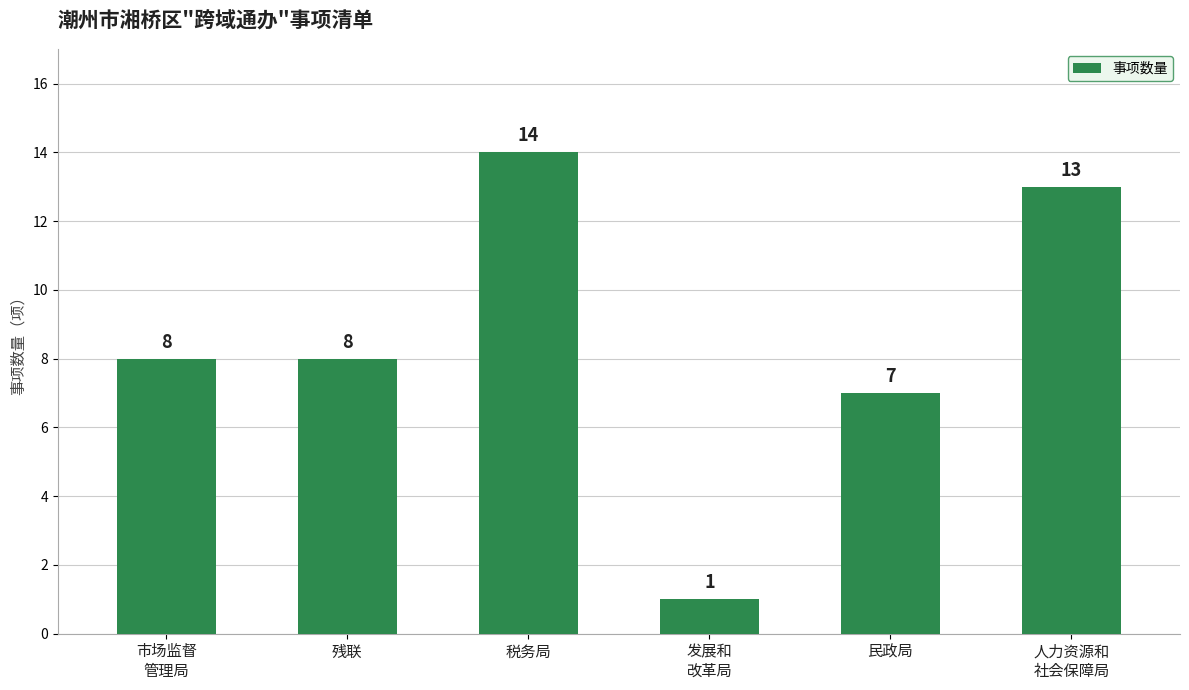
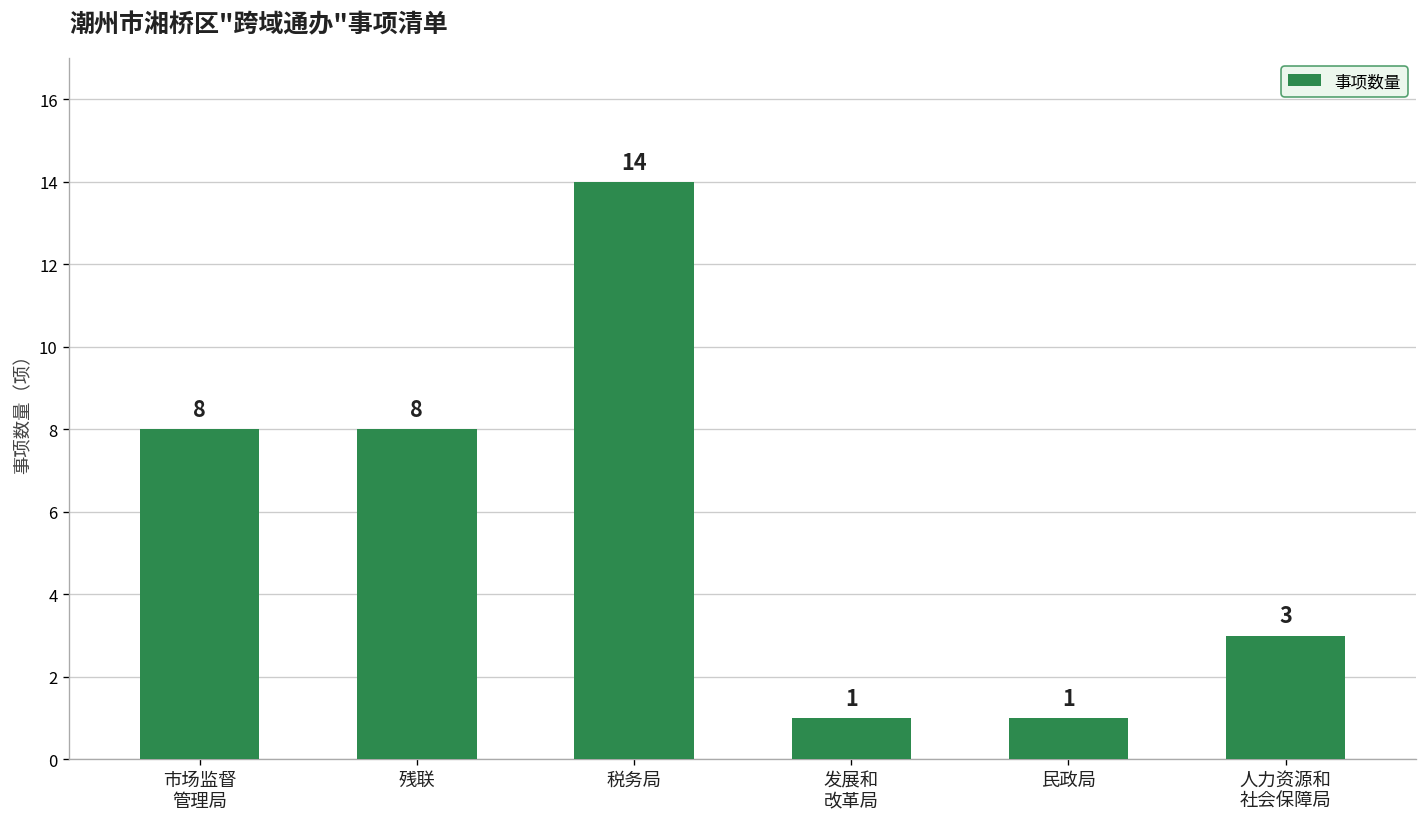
  {
    "市场监督 管理局": 8,
    "残联": 8,
    "税务局": 14,
    "发展和 改革局": 1,
-   "民政局": 7,
-   "人力资源和 社会保障局": 13
+   "民政局": 1,
+   "人力资源和 社会保障局": 3
  }
